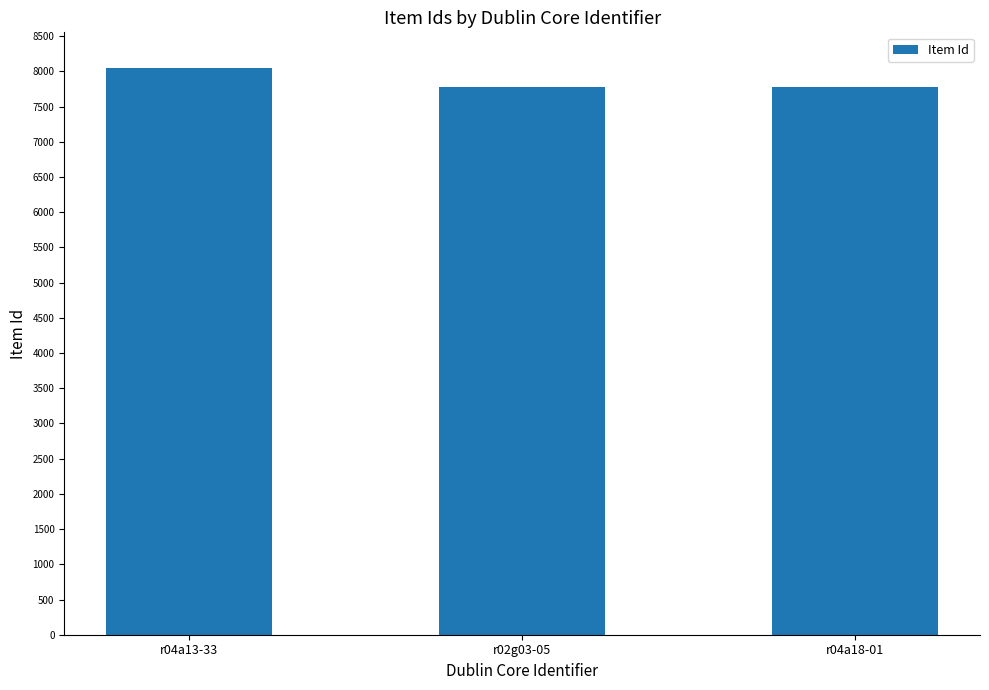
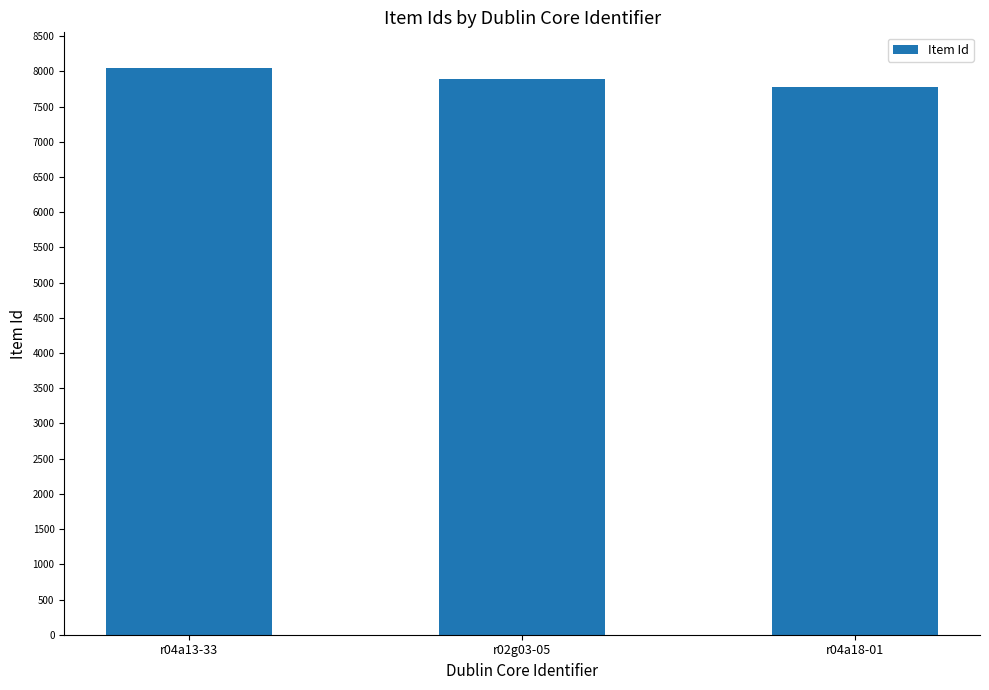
  {
    "r04a13-33": 8100,
-   "r02g03-05": 7800,
+   "r02g03-05": 7900,
    "r04a18-01": 7800
  }
